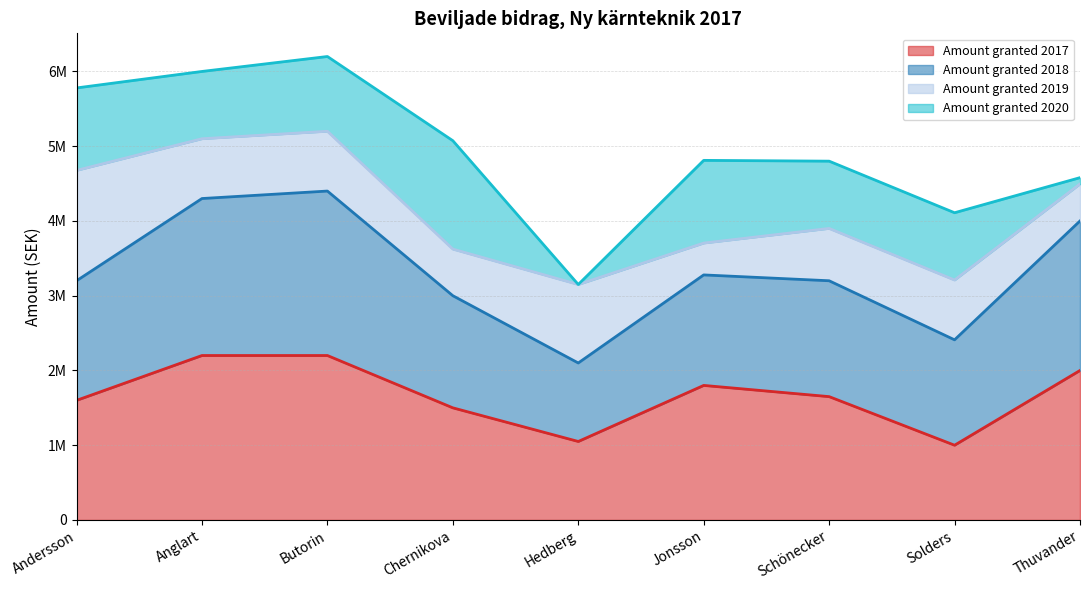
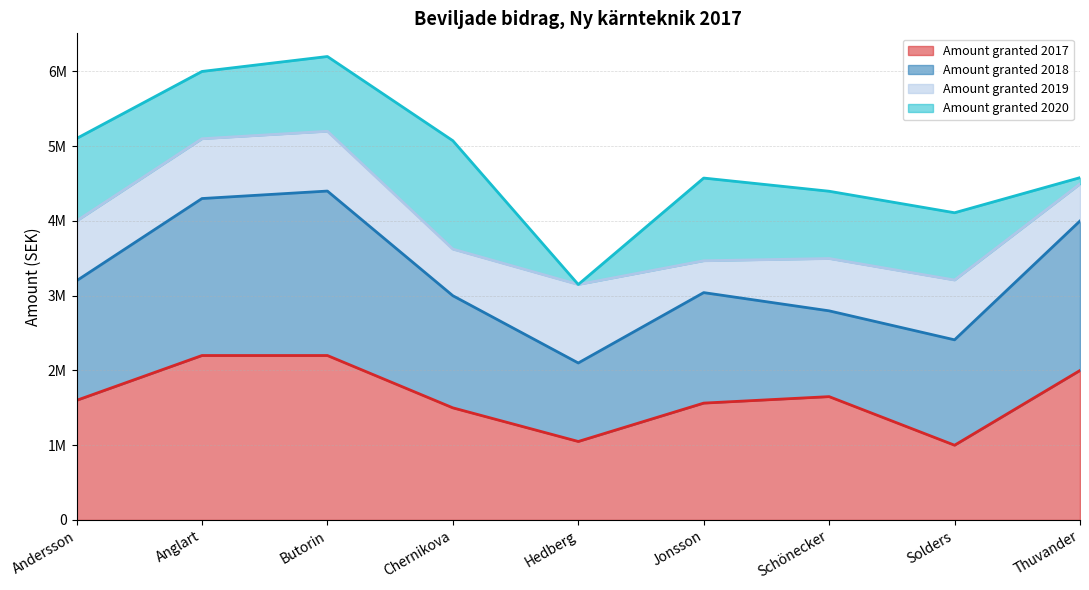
  {
    "Amount granted 2017": {
      "Andersson": 1600000,
      "Anglart": 2200000,
      "Butorin": 2200000,
      "Chernikova": 1500000,
      "Hedberg": 1100000,
-     "Jonsson": 1800000,
+     "Jonsson": 1600000,
      "Schönecker": 1700000,
      "Solders": 1000000,
      "Thuvander": 2000000
    },
    "Amount granted 2018": {
      "Andersson": 1600000,
      "Anglart": 2100000,
      "Butorin": 2200000,
      "Chernikova": 1500000,
      "Hedberg": 1100000,
      "Jonsson": 1500000,
-     "Schönecker": 1600000,
+     "Schönecker": 1100000,
      "Solders": 1400000,
      "Thuvander": 2000000
    },
    "Amount granted 2019": {
-     "Andersson": 1500000,
+     "Andersson": 800000,
      "Anglart": 800000,
      "Butorin": 800000,
      "Chernikova": 600000,
      "Jonsson": 400000,
      "Schönecker": 700000,
      "Solders": 800000,
      "Thuvander": 500000
    },
    "Amount granted 2020": {
      "Andersson": 1100000,
      "Anglart": 900000,
      "Butorin": 1000000,
      "Chernikova": 1500000,
      "Jonsson": 1100000,
      "Schönecker": 900000,
      "Solders": 900000,
      "Thuvander": 100000
    }
  }
